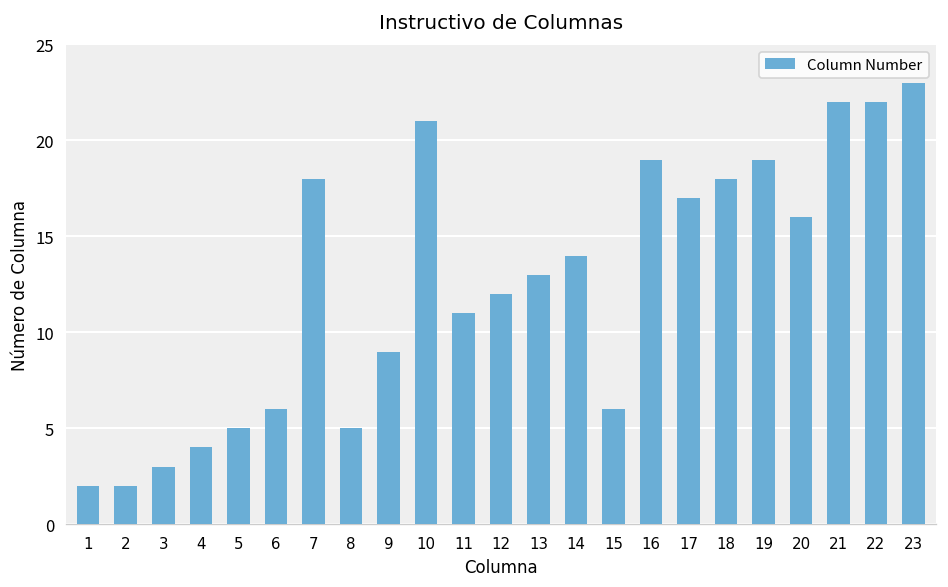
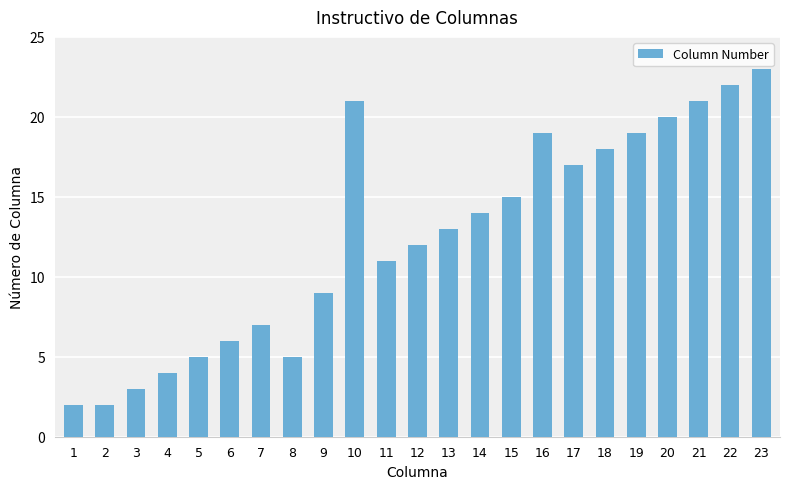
  {
    "1": 2,
    "2": 2,
    "3": 3,
    "4": 4,
    "5": 5,
    "6": 6,
-   "7": 18,
+   "7": 7,
    "8": 5,
    "9": 9,
    "10": 21,
    "11": 11,
    "12": 12,
    "13": 13,
    "14": 14,
-   "15": 6,
+   "15": 15,
    "16": 19,
    "17": 17,
    "18": 18,
    "19": 19,
-   "20": 16,
-   "21": 22,
+   "20": 20,
+   "21": 21,
    "22": 22,
    "23": 23
  }
